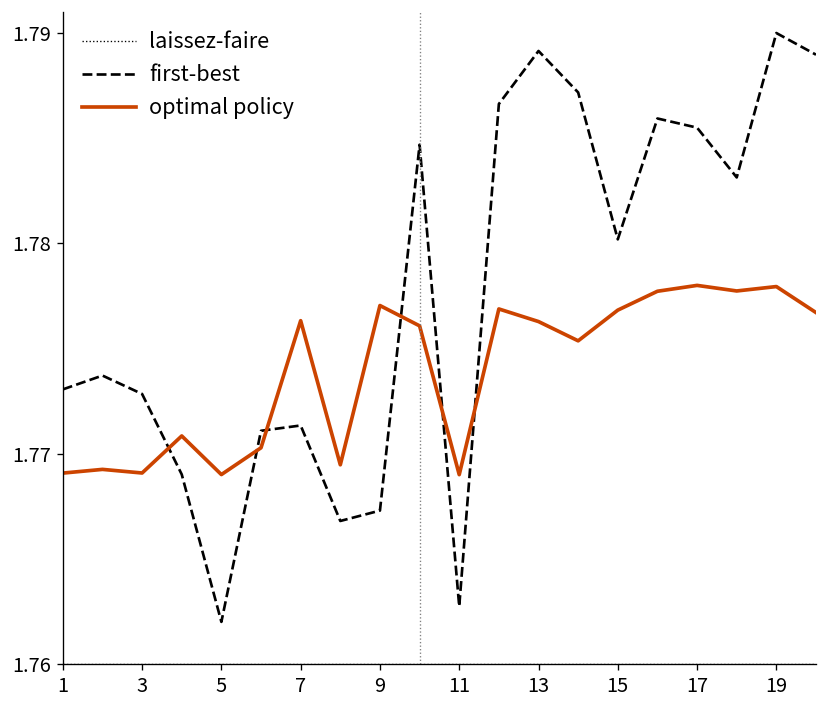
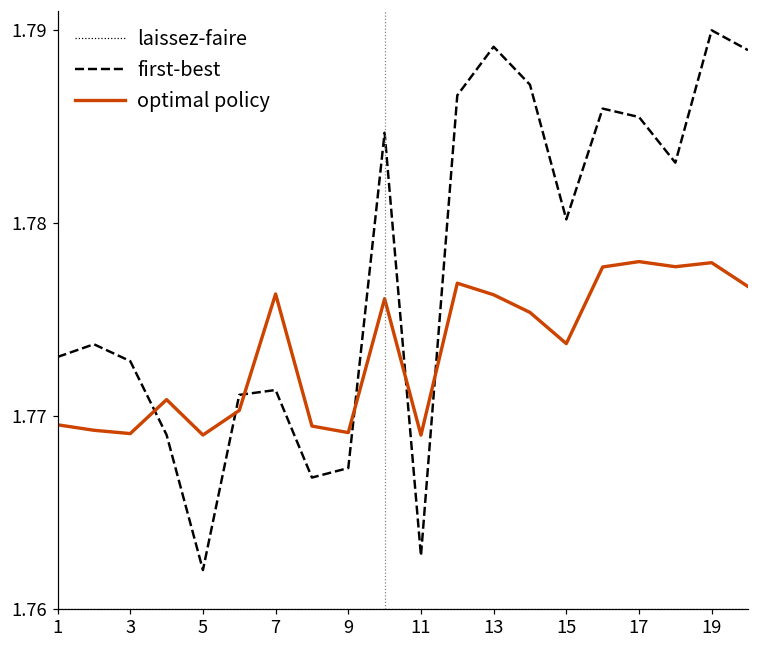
  {
    "optimal policy": {
-     "1": 1.7691,
+     "1": 1.7695,
      "3": 1.7691,
      "5": 1.7690,
      "7": 1.7763,
-     "9": 1.7770,
+     "9": 1.7691,
      "11": 1.7690,
      "13": 1.7763,
-     "15": 1.7768,
+     "15": 1.7737,
      "17": 1.7780,
      "19": 1.7779
    }
  }
